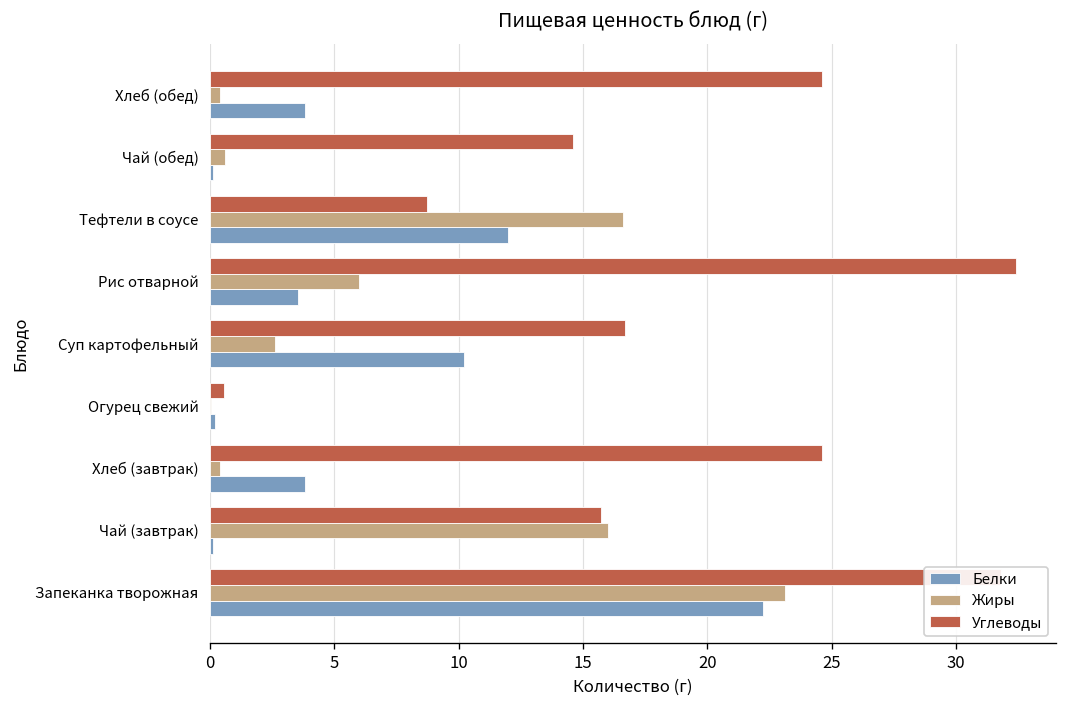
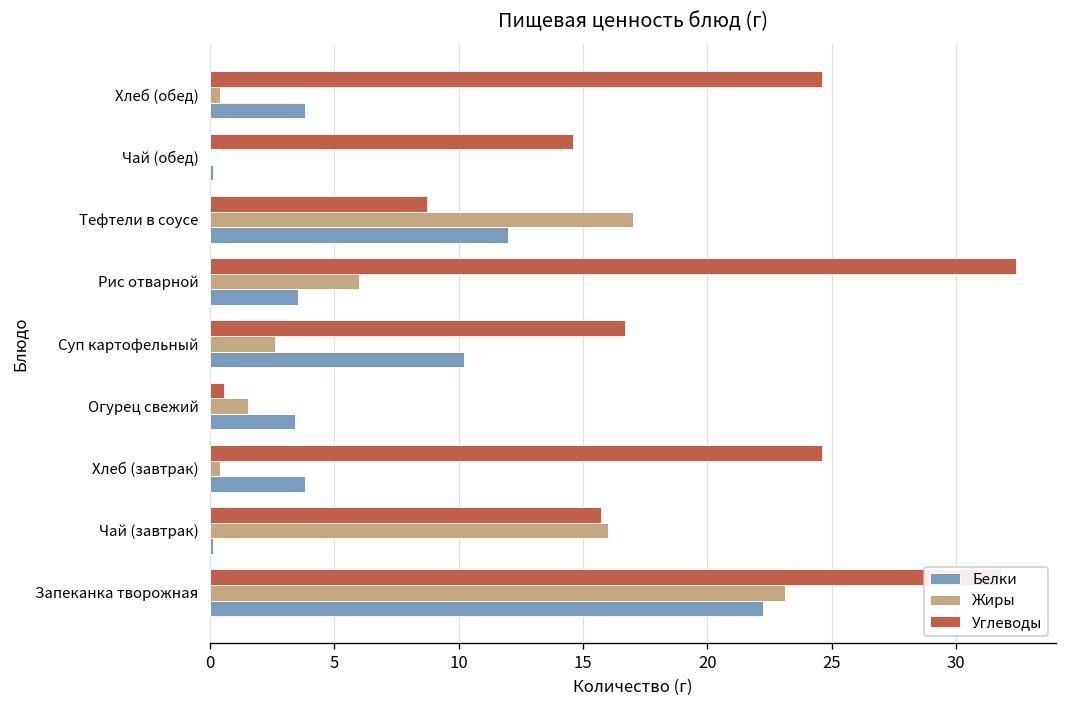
  {
    "Белки": {
      "Хлеб (обед)": 3.8,
      "Тефтели в соусе": 12.0,
      "Рис отварной": 3.5,
      "Суп картофельный": 10.2,
-     "Огурец свежий": 0.2,
+     "Огурец свежий": 3.4,
      "Хлеб (завтрак)": 3.8,
      "Запеканка творожная": 22.2
    },
    "Жиры": {
      "Хлеб (обед)": 0.4,
-     "Чай (обед)": 0.6,
-     "Тефтели в соусе": 16.6,
+     "Чай (обед)": 0.0,
+     "Тефтели в соусе": 17.0,
      "Рис отварной": 6.0,
      "Суп картофельный": 2.6,
-     "Огурец свежий": 0.0,
+     "Огурец свежий": 1.5,
      "Хлеб (завтрак)": 0.4,
      "Чай (завтрак)": 16.0,
      "Запеканка творожная": 23.1
    },
    "Углеводы": {
      "Хлеб (обед)": 24.6,
      "Чай (обед)": 14.6,
      "Тефтели в соусе": 8.7,
      "Рис отварной": 32.4,
      "Суп картофельный": 16.7,
      "Огурец свежий": 0.6,
      "Хлеб (завтрак)": 24.6,
      "Чай (завтрак)": 15.7
    }
  }
